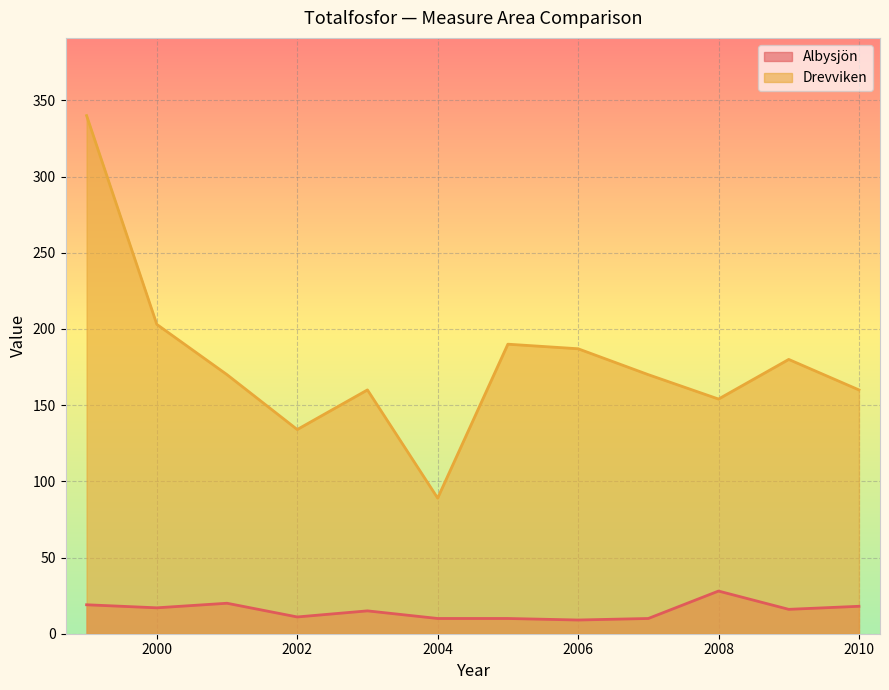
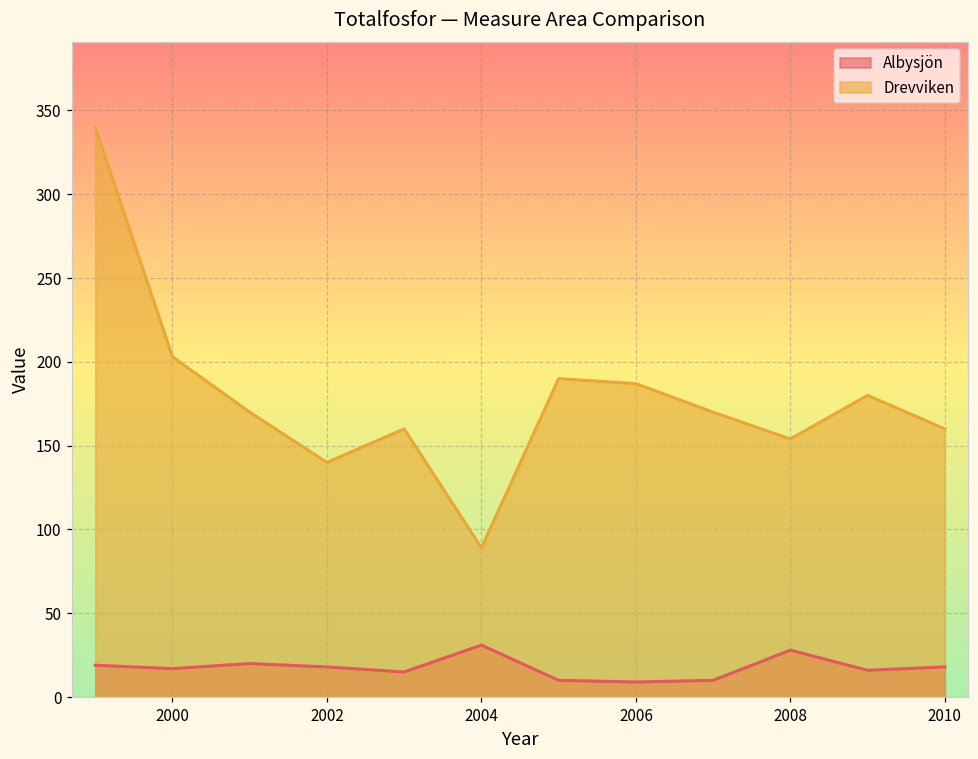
  {
    "Albysjön": {
      "2000": 17,
-     "2002": 11,
-     "2004": 10,
+     "2002": 18,
+     "2004": 31,
      "2006": 9,
      "2008": 28,
      "2010": 18
    },
    "Drevviken": {
      "2000": 203,
-     "2002": 134,
+     "2002": 140,
      "2004": 89,
      "2006": 187,
      "2008": 154,
      "2010": 160
    }
  }
